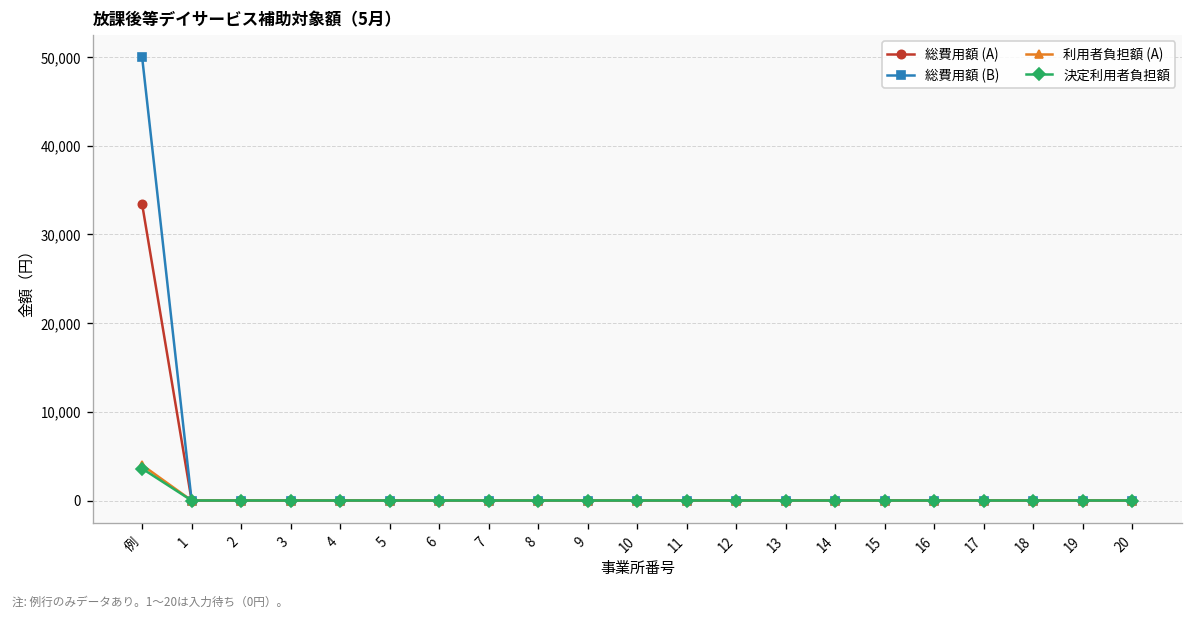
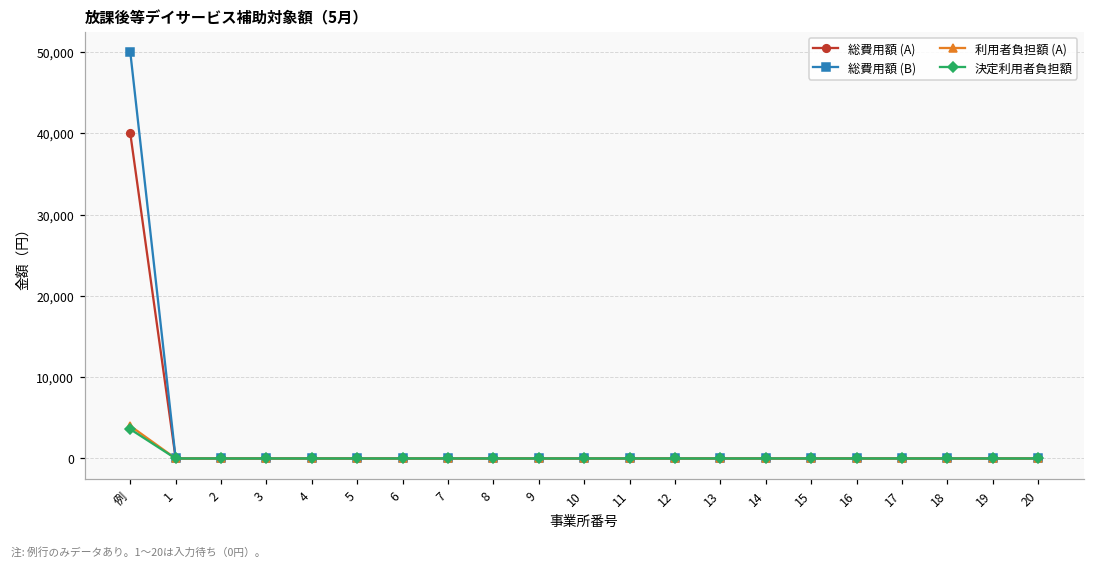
  {
    "総費用額 (A)": {
-     "例": "33,000"
+     "例": "40,000"
    },
    "総費用額 (B)": {
      "例": "50,000"
    },
    "利用者負担額 (A)": {
      "例": "4,000"
    },
    "決定利用者負担額": {
      "例": "4,000"
    }
  }
